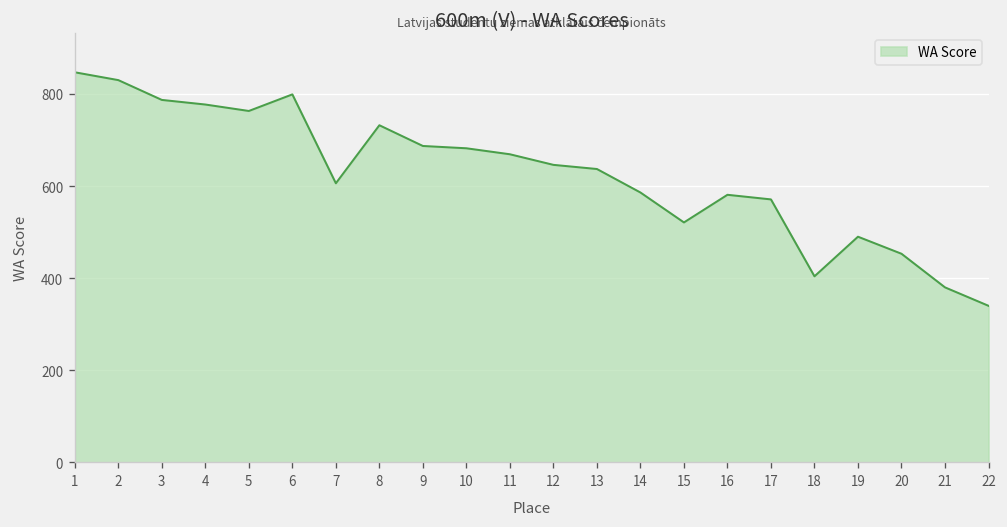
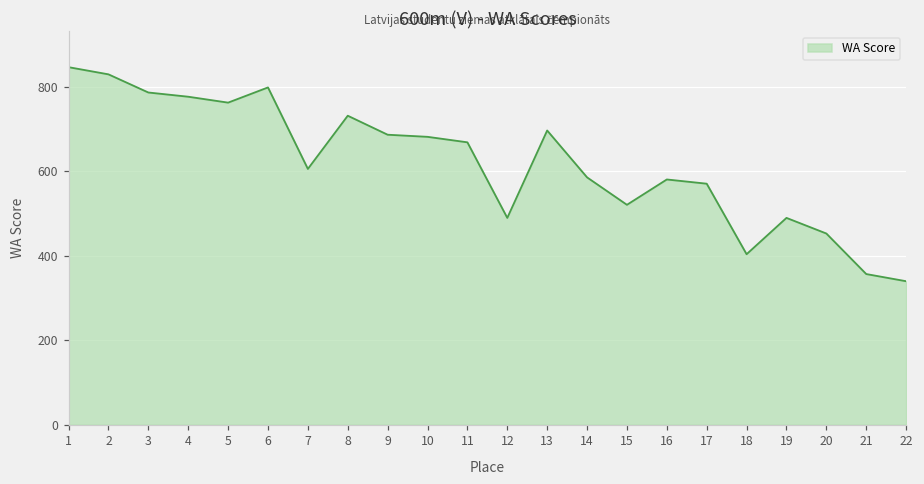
  {
    "1": 850,
    "2": 830,
    "3": 790,
    "4": 780,
    "5": 760,
    "6": 800,
    "7": 610,
    "8": 730,
    "9": 690,
    "10": 680,
    "11": 670,
-   "12": 650,
-   "13": 640,
+   "12": 490,
+   "13": 700,
    "14": 590,
    "15": 520,
    "16": 580,
    "17": 570,
    "18": 400,
    "19": 490,
    "20": 450,
-   "21": 380,
+   "21": 360,
    "22": 340
  }
